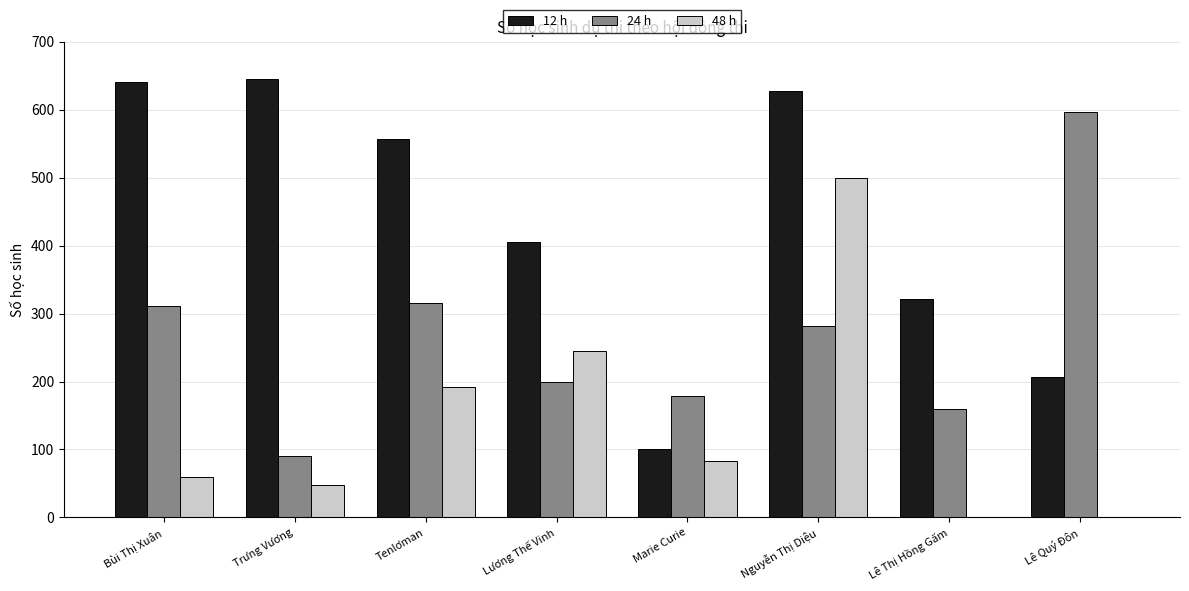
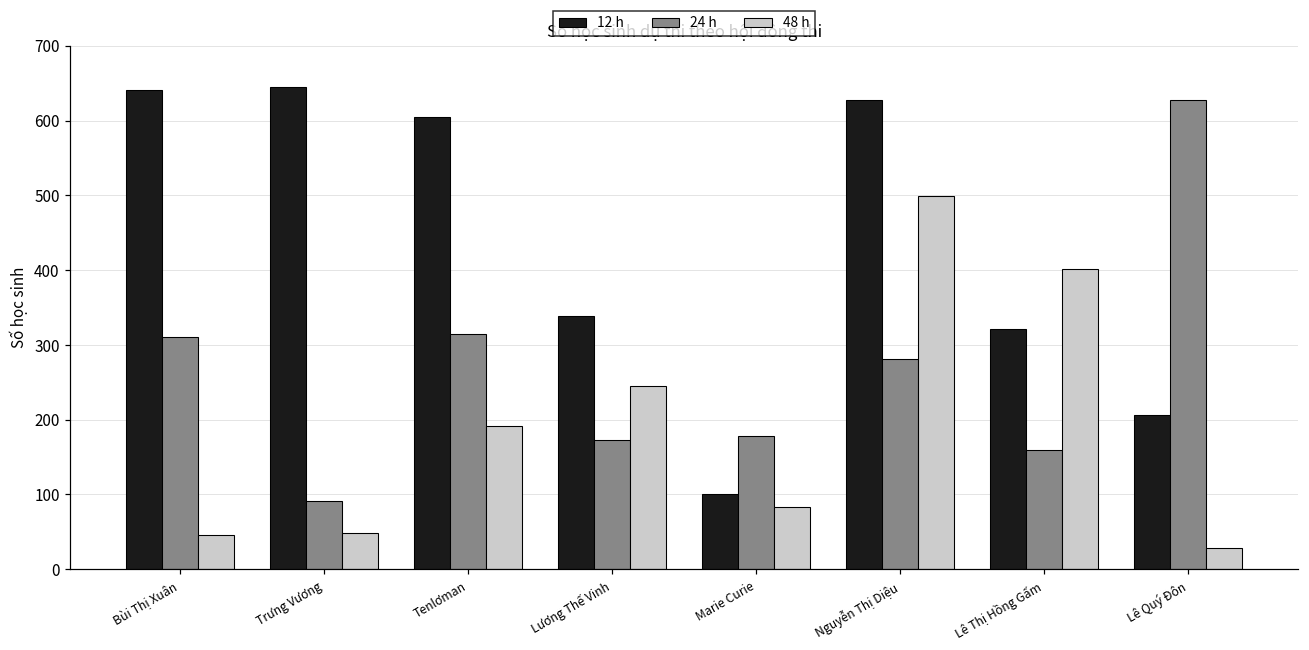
  {
    "12 h": {
      "Bùi Thị Xuân": 640,
      "Trưng Vương": 650,
-     "Tenlơman": 560,
-     "Lương Thế Vinh": 410,
+     "Tenlơman": 610,
+     "Lương Thế Vinh": 340,
      "Marie Curie": 100,
      "Nguyễn Thị Diệu": 630,
      "Lê Thị Hồng Gấm": 320,
      "Lê Quý Đôn": 210
    },
    "24 h": {
      "Bùi Thị Xuân": 310,
      "Trưng Vương": 90,
      "Tenlơman": 320,
-     "Lương Thế Vinh": 200,
+     "Lương Thế Vinh": 170,
      "Marie Curie": 180,
      "Nguyễn Thị Diệu": 280,
      "Lê Thị Hồng Gấm": 160,
-     "Lê Quý Đôn": 600
+     "Lê Quý Đôn": 630
    },
    "48 h": {
-     "Bùi Thị Xuân": 60,
+     "Bùi Thị Xuân": 50,
      "Trưng Vương": 50,
      "Tenlơman": 190,
      "Lương Thế Vinh": 250,
      "Marie Curie": 80,
      "Nguyễn Thị Diệu": 500,
-     "Lê Thị Hồng Gấm": 0,
-     "Lê Quý Đôn": 0
+     "Lê Thị Hồng Gấm": 400,
+     "Lê Quý Đôn": 30
    }
  }
